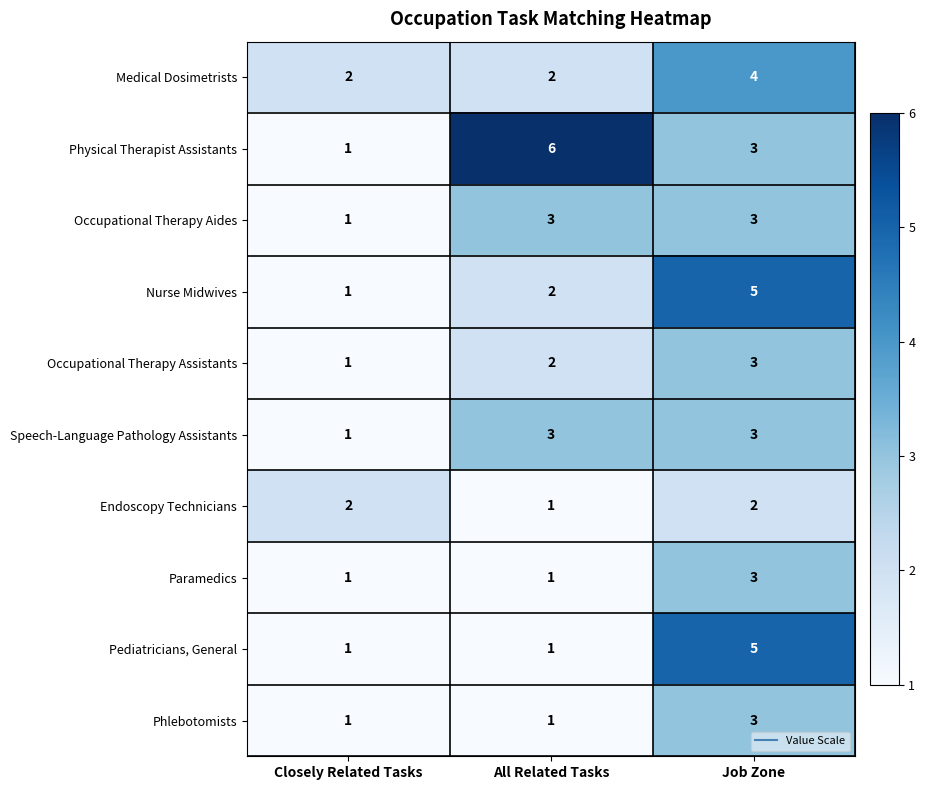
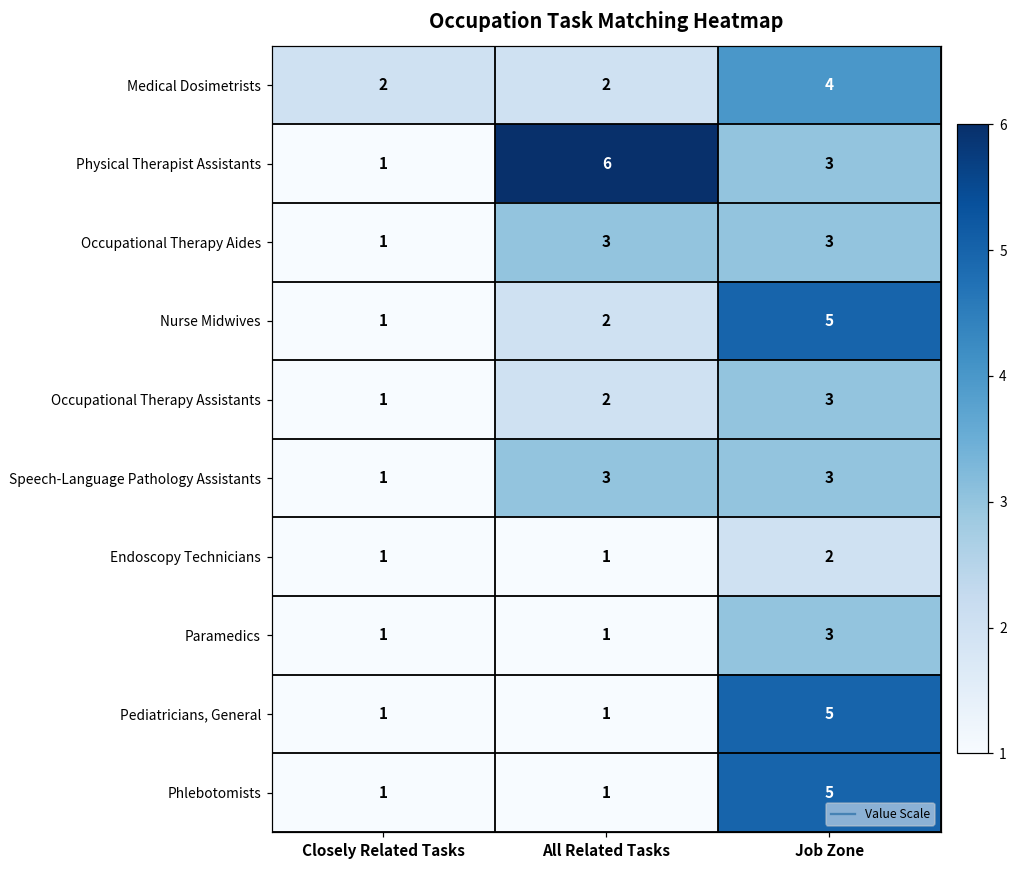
  {
    "Medical Dosimetrists": {
      "Closely Related Tasks": 2,
      "All Related Tasks": 2,
      "Job Zone": 4
    },
    "Physical Therapist Assistants": {
      "Closely Related Tasks": 1,
      "All Related Tasks": 6,
      "Job Zone": 3
    },
    "Occupational Therapy Aides": {
      "Closely Related Tasks": 1,
      "All Related Tasks": 3,
      "Job Zone": 3
    },
    "Nurse Midwives": {
      "Closely Related Tasks": 1,
      "All Related Tasks": 2,
      "Job Zone": 5
    },
    "Occupational Therapy Assistants": {
      "Closely Related Tasks": 1,
      "All Related Tasks": 2,
      "Job Zone": 3
    },
    "Speech-Language Pathology Assistants": {
      "Closely Related Tasks": 1,
      "All Related Tasks": 3,
      "Job Zone": 3
    },
    "Endoscopy Technicians": {
-     "Closely Related Tasks": 2,
+     "Closely Related Tasks": 1,
      "All Related Tasks": 1,
      "Job Zone": 2
    },
    "Paramedics": {
      "Closely Related Tasks": 1,
      "All Related Tasks": 1,
      "Job Zone": 3
    },
    "Pediatricians, General": {
      "Closely Related Tasks": 1,
      "All Related Tasks": 1,
      "Job Zone": 5
    },
    "Phlebotomists": {
      "Closely Related Tasks": 1,
      "All Related Tasks": 1,
-     "Job Zone": 3
+     "Job Zone": 5
    }
  }
